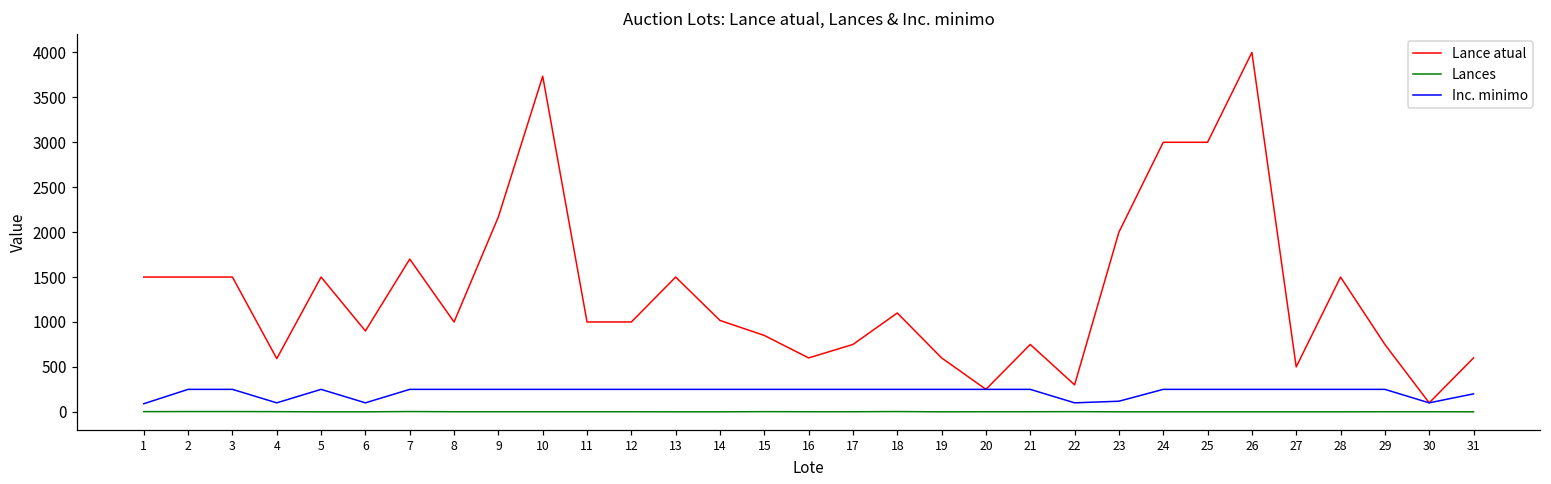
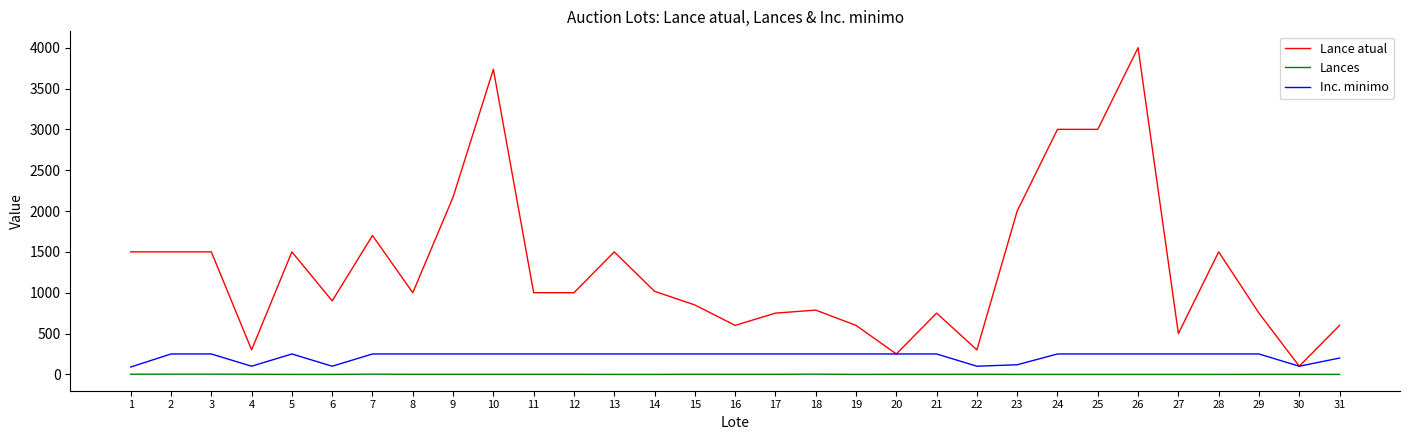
  {
    "Lance atual": {
      "1": 1500,
      "2": 1500,
      "3": 1500,
-     "4": 600,
+     "4": 300,
      "5": 1500,
      "6": 900,
      "7": 1700,
      "8": 1000,
      "9": 2200,
      "10": 3700,
      "11": 1000,
      "12": 1000,
      "13": 1500,
      "14": 1000,
      "15": 900,
      "16": 600,
      "17": 800,
-     "18": 1100,
+     "18": 800,
      "19": 600,
      "21": 800,
      "22": 300,
      "23": 2000,
      "24": 3000,
      "25": 3000,
      "26": 4000,
      "27": 500,
      "28": 1500,
      "29": 800,
      "31": 600
    },
    "Lances": {
      "1": 0,
      "2": 0,
      "3": 0,
      "4": 0,
      "5": 0,
      "6": 0,
      "7": 0,
      "8": 0,
      "9": 0,
      "10": 0,
      "11": 0,
      "12": 0,
      "13": 0,
      "14": 0,
      "15": 0,
      "16": 0,
      "17": 0,
      "18": 0,
      "19": 0,
      "20": 0,
      "21": 0,
      "22": 0,
      "23": 0,
      "24": 0,
      "25": 0,
      "26": 0,
      "27": 0,
      "28": 0,
      "29": 0,
      "30": 0,
      "31": 0
    },
    "Inc. minimo": {
      "1": 100,
      "2": 300,
      "3": 300,
      "4": 100,
      "5": 300,
      "6": 100,
      "7": 300,
      "8": 300,
      "9": 300,
      "10": 300,
      "11": 300,
      "12": 300,
      "13": 300,
      "14": 300,
      "15": 300,
      "16": 300,
      "17": 300,
      "18": 300,
      "19": 300,
      "21": 300,
      "22": 100,
      "23": 100,
      "24": 300,
      "25": 300,
      "26": 300,
      "27": 300,
      "28": 300,
      "29": 300,
      "31": 200
    }
  }
